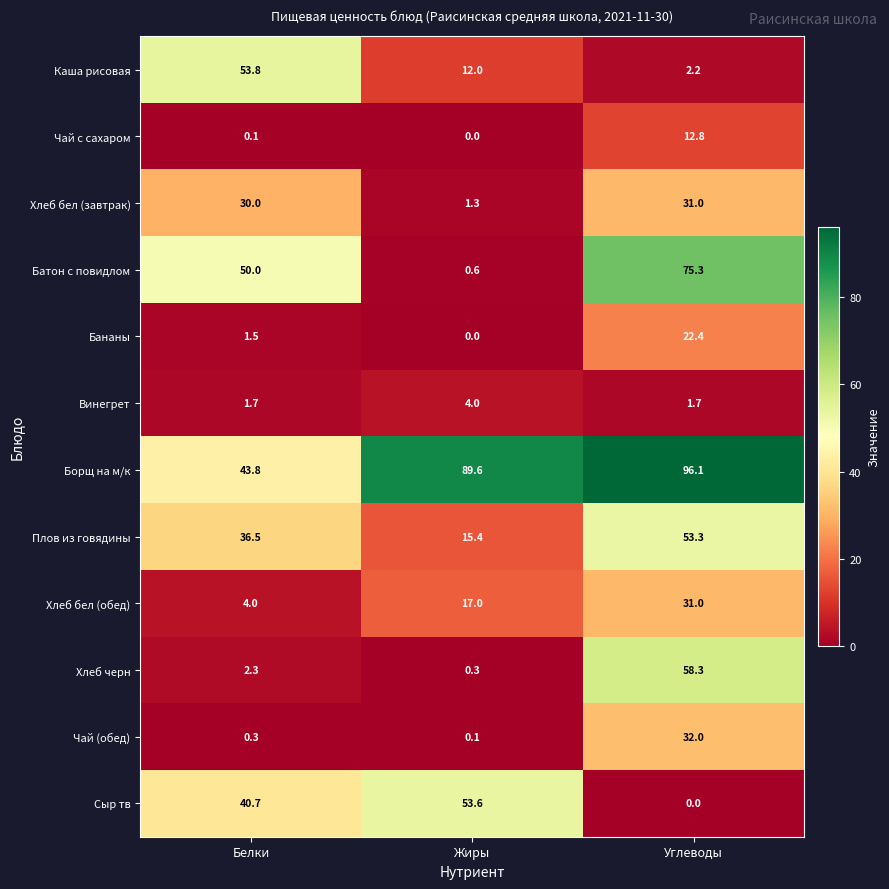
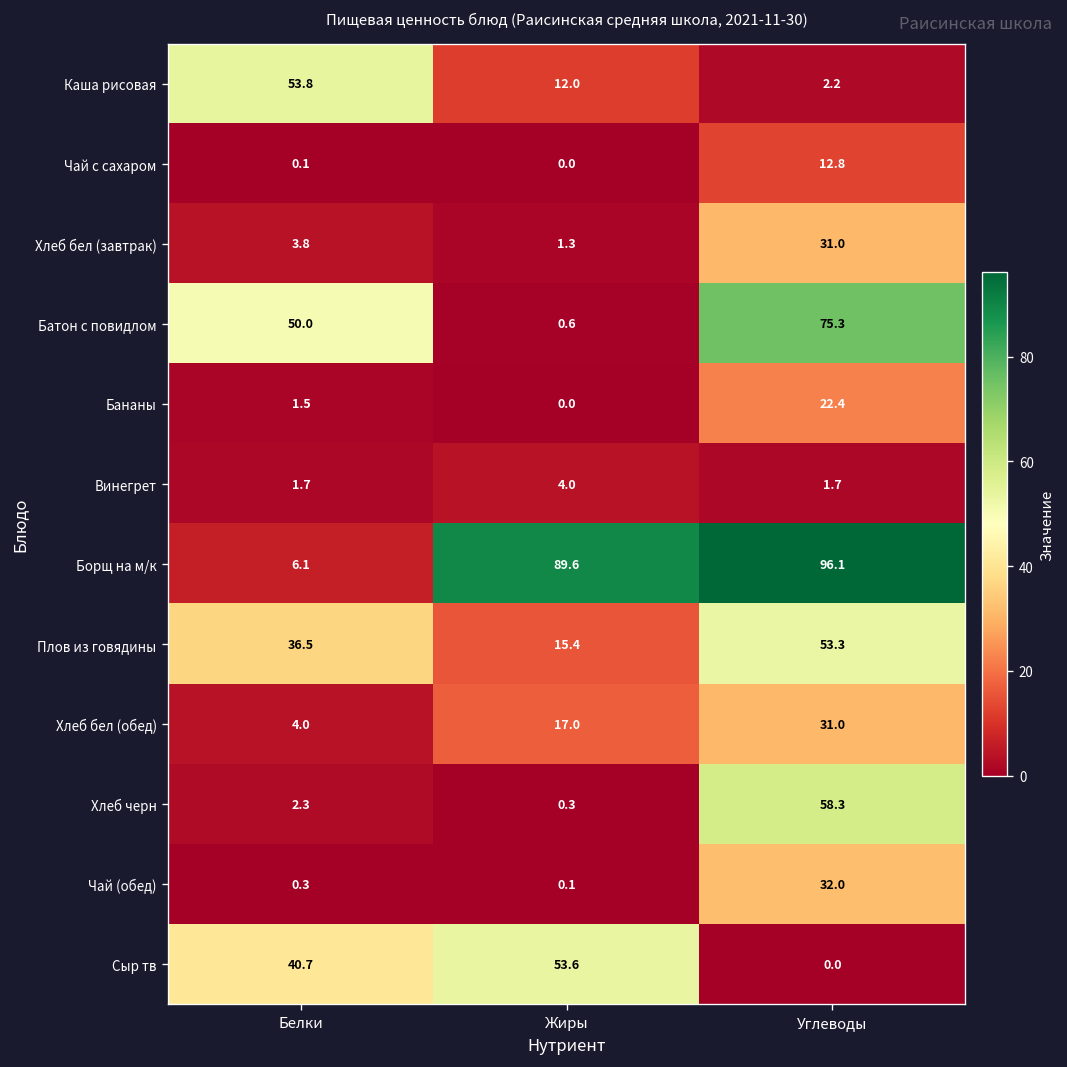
  {
    "Каша рисовая": {
      "Белки": 53.8,
      "Жиры": 12.0,
      "Углеводы": 2.2
    },
    "Чай с сахаром": {
      "Белки": 0.1,
      "Жиры": 0.0,
      "Углеводы": 12.8
    },
    "Хлеб бел (завтрак)": {
-     "Белки": 30.0,
+     "Белки": 3.8,
      "Жиры": 1.3,
      "Углеводы": 31.0
    },
    "Батон с повидлом": {
      "Белки": 50.0,
      "Жиры": 0.6,
      "Углеводы": 75.3
    },
    "Бананы": {
      "Белки": 1.5,
      "Жиры": 0.0,
      "Углеводы": 22.4
    },
    "Винегрет": {
      "Белки": 1.7,
      "Жиры": 4.0,
      "Углеводы": 1.7
    },
    "Борщ на м/к": {
-     "Белки": 43.8,
+     "Белки": 6.1,
      "Жиры": 89.6,
      "Углеводы": 96.1
    },
    "Плов из говядины": {
      "Белки": 36.5,
      "Жиры": 15.4,
      "Углеводы": 53.3
    },
    "Хлеб бел (обед)": {
      "Белки": 4.0,
      "Жиры": 17.0,
      "Углеводы": 31.0
    },
    "Хлеб черн": {
      "Белки": 2.3,
      "Жиры": 0.3,
      "Углеводы": 58.3
    },
    "Чай (обед)": {
      "Белки": 0.3,
      "Жиры": 0.1,
      "Углеводы": 32.0
    },
    "Сыр тв": {
      "Белки": 40.7,
      "Жиры": 53.6,
      "Углеводы": 0.0
    }
  }
